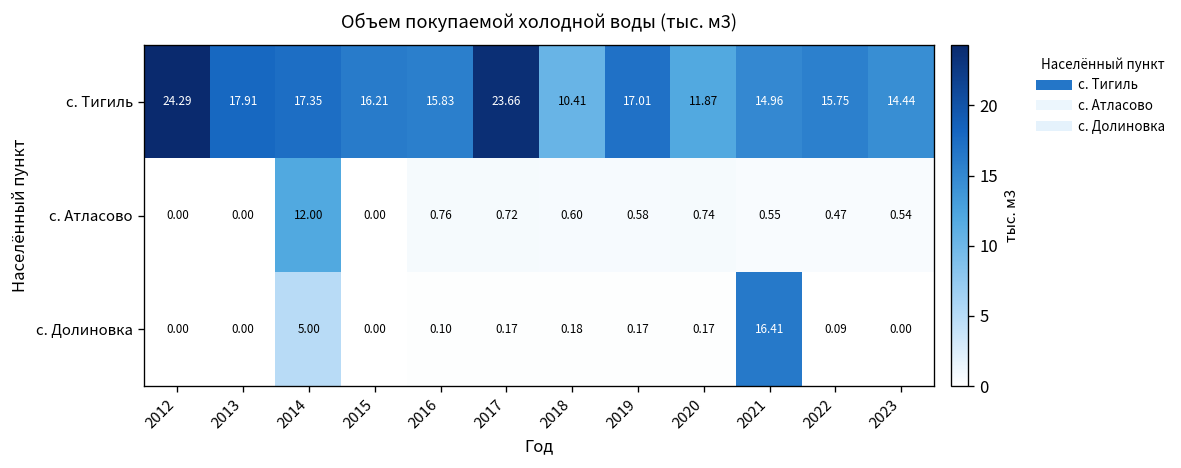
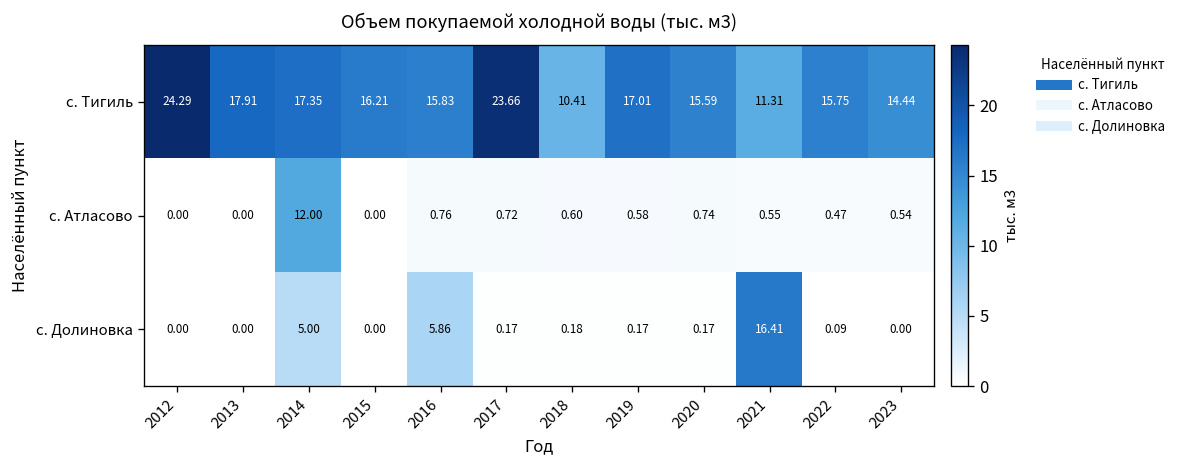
  {
    "с. Тигиль": {
      "2012": 24.29,
      "2013": 17.91,
      "2014": 17.35,
      "2015": 16.21,
      "2016": 15.83,
      "2017": 23.66,
      "2018": 10.41,
      "2019": 17.01,
-     "2020": 11.87,
-     "2021": 14.96,
+     "2020": 15.59,
+     "2021": 11.31,
      "2022": 15.75,
      "2023": 14.44
    },
    "с. Атласово": {
      "2012": 0.00,
      "2013": 0.00,
      "2014": 12.00,
      "2015": 0.00,
      "2016": 0.76,
      "2017": 0.72,
      "2018": 0.60,
      "2019": 0.58,
      "2020": 0.74,
      "2021": 0.55,
      "2022": 0.47,
      "2023": 0.54
    },
    "с. Долиновка": {
      "2012": 0.00,
      "2013": 0.00,
      "2014": 5.00,
      "2015": 0.00,
-     "2016": 0.10,
+     "2016": 5.86,
      "2017": 0.17,
      "2018": 0.18,
      "2019": 0.17,
      "2020": 0.17,
      "2021": 16.41,
      "2022": 0.09,
      "2023": 0.00
    }
  }
